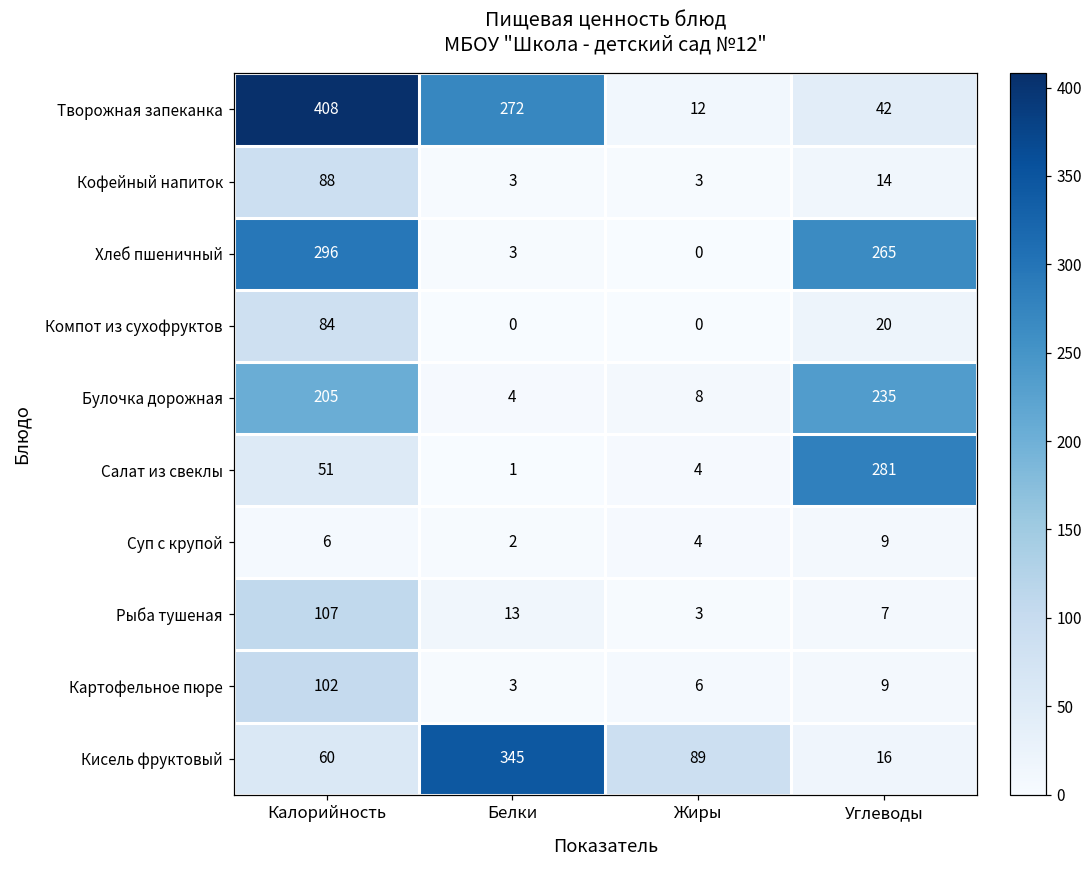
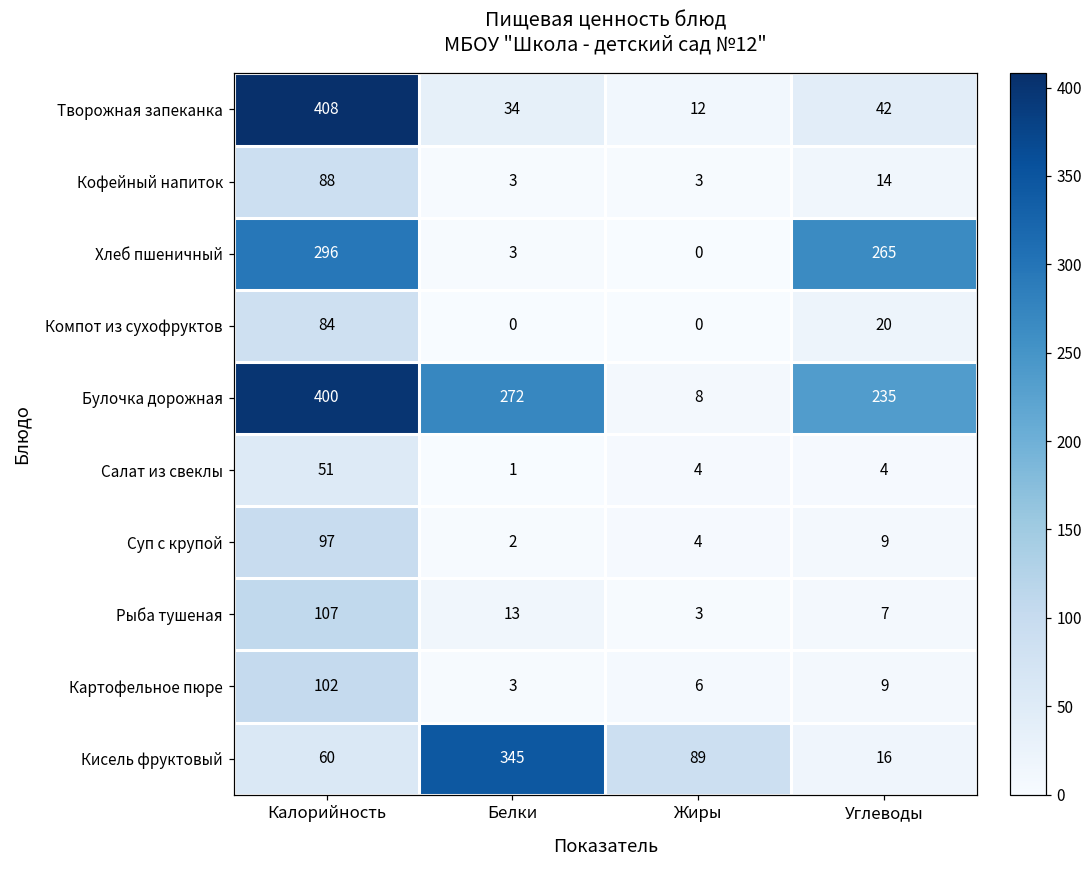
  {
    "Творожная запеканка": {
      "Калорийность": 408,
-     "Белки": 272,
+     "Белки": 34,
      "Жиры": 12,
      "Углеводы": 42
    },
    "Кофейный напиток": {
      "Калорийность": 88,
      "Белки": 3,
      "Жиры": 3,
      "Углеводы": 14
    },
    "Хлеб пшеничный": {
      "Калорийность": 296,
      "Белки": 3,
      "Жиры": 0,
      "Углеводы": 265
    },
    "Компот из сухофруктов": {
      "Калорийность": 84,
      "Белки": 0,
      "Жиры": 0,
      "Углеводы": 20
    },
    "Булочка дорожная": {
-     "Калорийность": 205,
-     "Белки": 4,
+     "Калорийность": 400,
+     "Белки": 272,
      "Жиры": 8,
      "Углеводы": 235
    },
    "Салат из свеклы": {
      "Калорийность": 51,
      "Белки": 1,
      "Жиры": 4,
-     "Углеводы": 281
+     "Углеводы": 4
    },
    "Суп с крупой": {
-     "Калорийность": 6,
+     "Калорийность": 97,
      "Белки": 2,
      "Жиры": 4,
      "Углеводы": 9
    },
    "Рыба тушеная": {
      "Калорийность": 107,
      "Белки": 13,
      "Жиры": 3,
      "Углеводы": 7
    },
    "Картофельное пюре": {
      "Калорийность": 102,
      "Белки": 3,
      "Жиры": 6,
      "Углеводы": 9
    },
    "Кисель фруктовый": {
      "Калорийность": 60,
      "Белки": 345,
      "Жиры": 89,
      "Углеводы": 16
    }
  }
